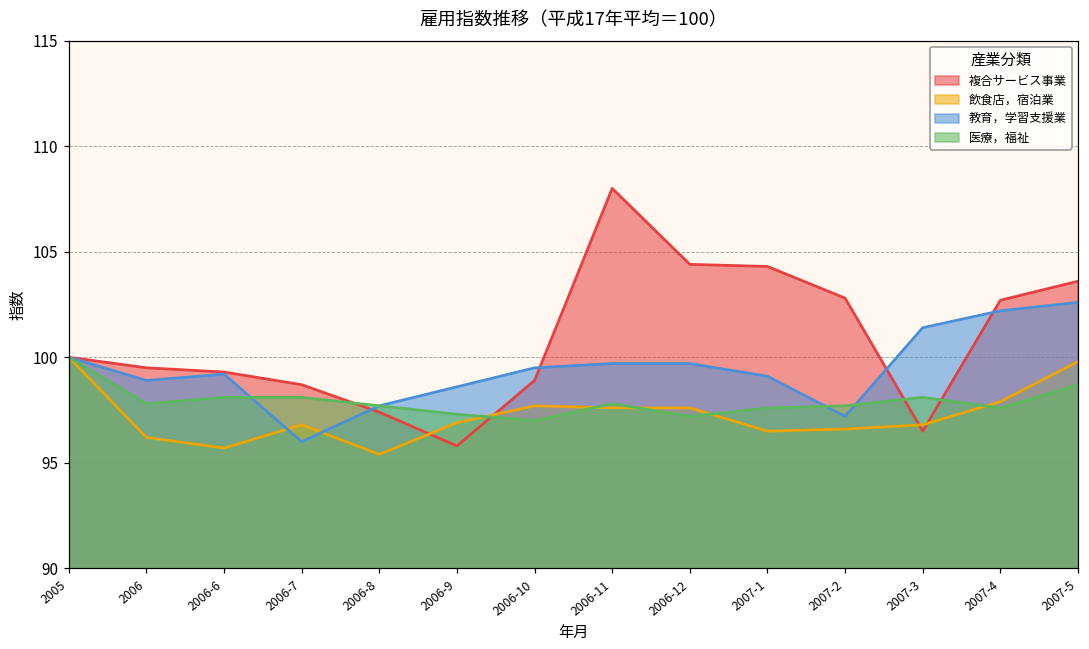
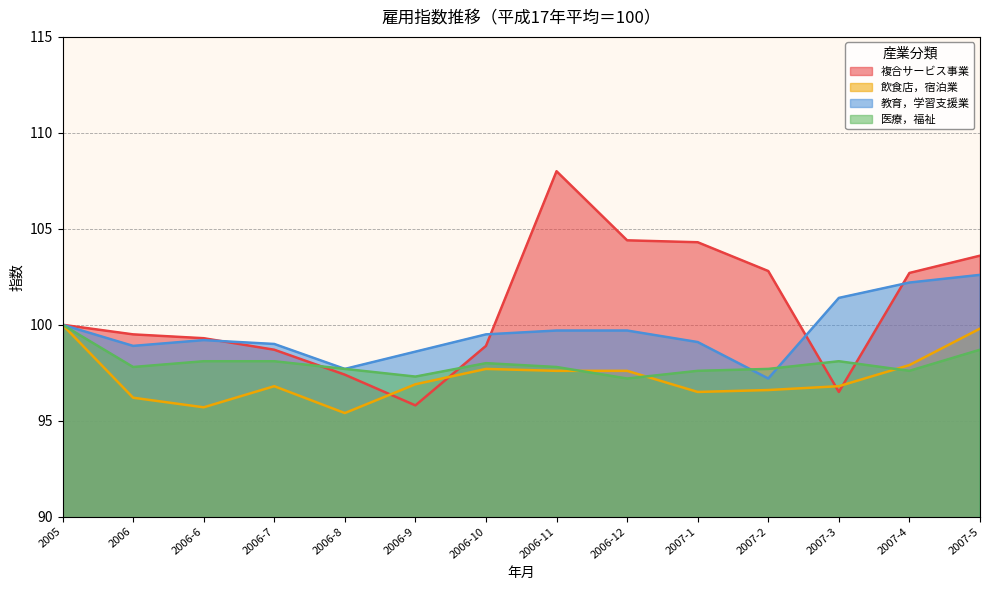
  {
    "複合サービス事業": {
      "2006": 99.5,
      "2006-7": 98.7,
      "2006-8": 97.4,
      "2006-9": 95.8,
      "2006-10": 99,
      "2006-11": 108,
      "2006-12": 104.4,
      "2007-1": 104.3,
      "2007-2": 102.8,
      "2007-3": 96.5,
      "2007-4": 102.7,
      "2007-5": 103.6
    },
    "飲食店，宿泊業": {
      "2006": 96.2,
      "2006-6": 95.7,
      "2006-7": 96.8,
      "2006-8": 95.4,
      "2006-9": 97,
      "2006-10": 97.7,
      "2006-11": 97.6,
      "2006-12": 97.6,
      "2007-1": 96.5,
      "2007-2": 96.6,
      "2007-3": 96.8,
      "2007-4": 98,
      "2007-5": 99.8
    },
    "教育，学習支援業": {
      "2006": 99,
-     "2006-7": 96,
+     "2006-7": 99,
      "2006-9": 98.6,
      "2006-10": 99.5,
      "2006-11": 99.7,
      "2006-12": 99.7,
      "2007-1": 99,
      "2007-2": 97.2,
      "2007-3": 101.4,
      "2007-4": 102.2,
      "2007-5": 102.6
    },
    "医療，福祉": {
      "2006": 97.8,
      "2006-6": 98,
      "2006-7": 98,
      "2006-9": 97.3,
-     "2006-10": 97,
+     "2006-10": 98,
      "2006-11": 97.8,
      "2006-12": 97.2,
      "2007-1": 97.6,
      "2007-2": 97.7,
      "2007-3": 98,
      "2007-4": 97.6,
      "2007-5": 98.7
    }
  }
